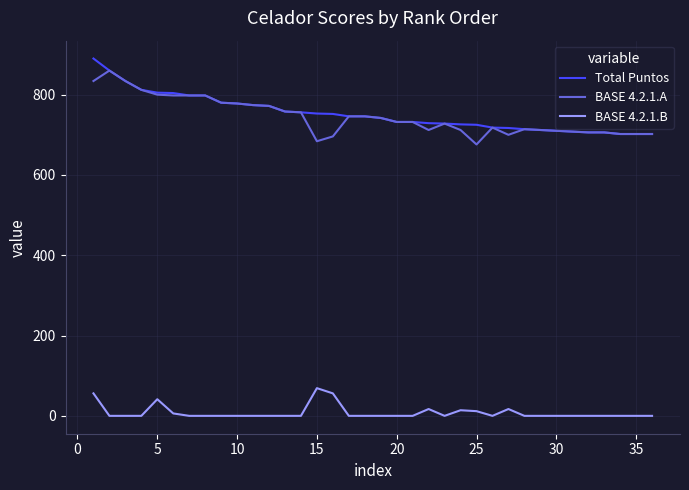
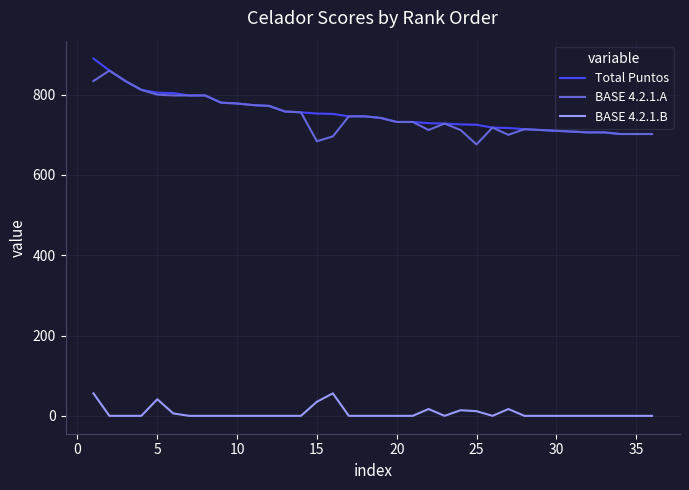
  {
    "BASE 4.2.1.B": {
      "5": 40,
      "10": 0,
-     "15": 70,
+     "15": 40,
      "20": 0,
      "25": 10,
      "30": 0,
      "35": 0
    }
  }
